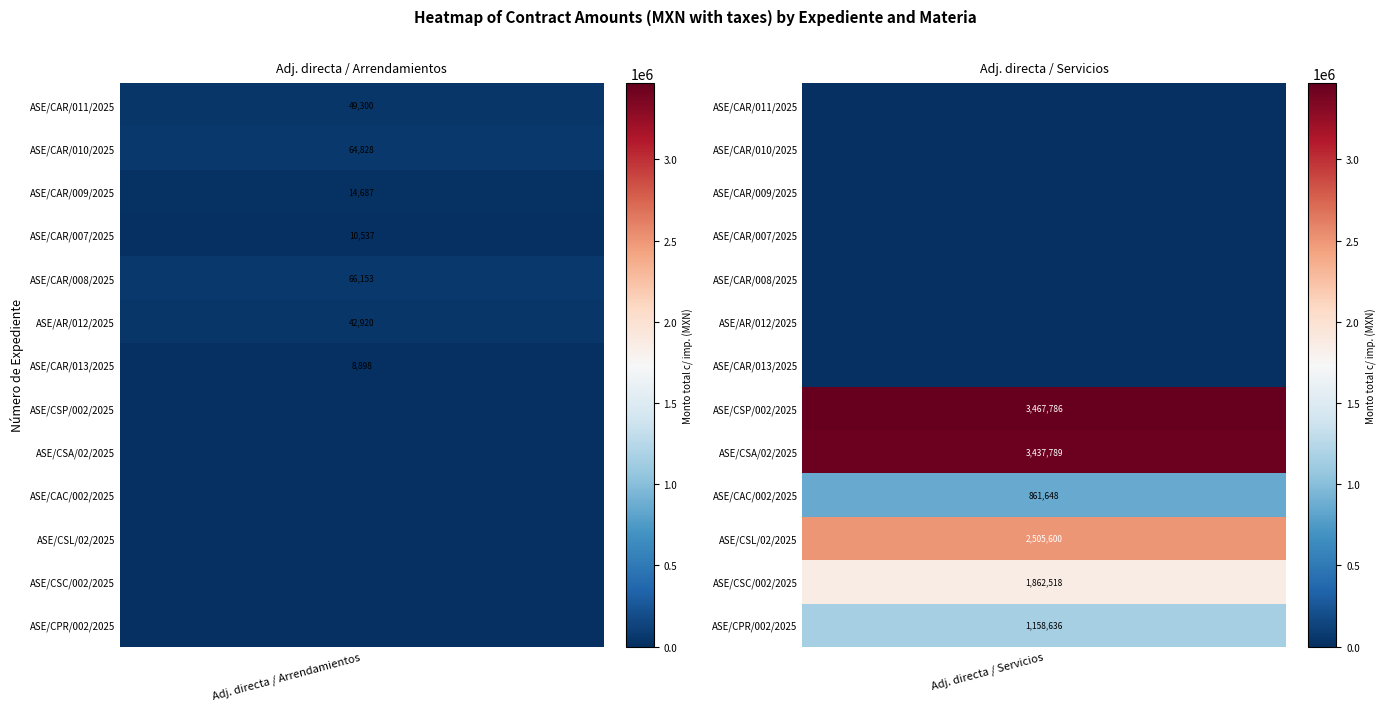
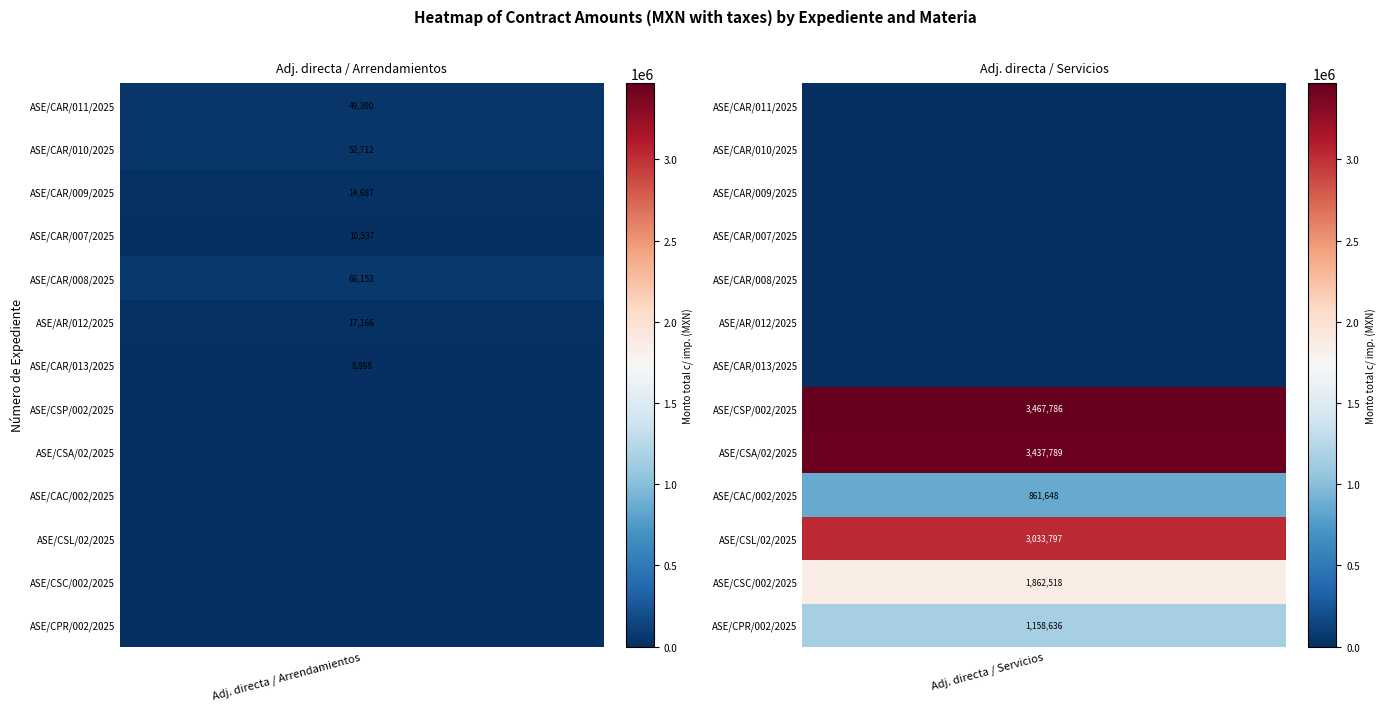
  {
    "Adj. directa / Arrendamientos": {
      "ASE/CAR/011/2025": {
        "Adj. directa / Arrendamientos": "49,300"
      },
      "ASE/CAR/010/2025": {
-       "Adj. directa / Arrendamientos": "64,828"
+       "Adj. directa / Arrendamientos": "52,712"
      },
      "ASE/CAR/009/2025": {
        "Adj. directa / Arrendamientos": "14,687"
      },
      "ASE/CAR/007/2025": {
        "Adj. directa / Arrendamientos": "10,537"
      },
      "ASE/CAR/008/2025": {
        "Adj. directa / Arrendamientos": "66,153"
      },
      "ASE/AR/012/2025": {
-       "Adj. directa / Arrendamientos": "42,920"
+       "Adj. directa / Arrendamientos": "17,166"
      },
      "ASE/CAR/013/2025": {
        "Adj. directa / Arrendamientos": "8,898"
      }
    },
    "Adj. directa / Servicios": {
      "ASE/CSP/002/2025": {
        "Adj. directa / Servicios": "3,467,786"
      },
      "ASE/CSA/02/2025": {
        "Adj. directa / Servicios": "3,437,789"
      },
      "ASE/CAC/002/2025": {
        "Adj. directa / Servicios": "861,648"
      },
      "ASE/CSL/02/2025": {
-       "Adj. directa / Servicios": "2,505,600"
+       "Adj. directa / Servicios": "3,033,797"
      },
      "ASE/CSC/002/2025": {
        "Adj. directa / Servicios": "1,862,518"
      },
      "ASE/CPR/002/2025": {
        "Adj. directa / Servicios": "1,158,636"
      }
    }
  }
